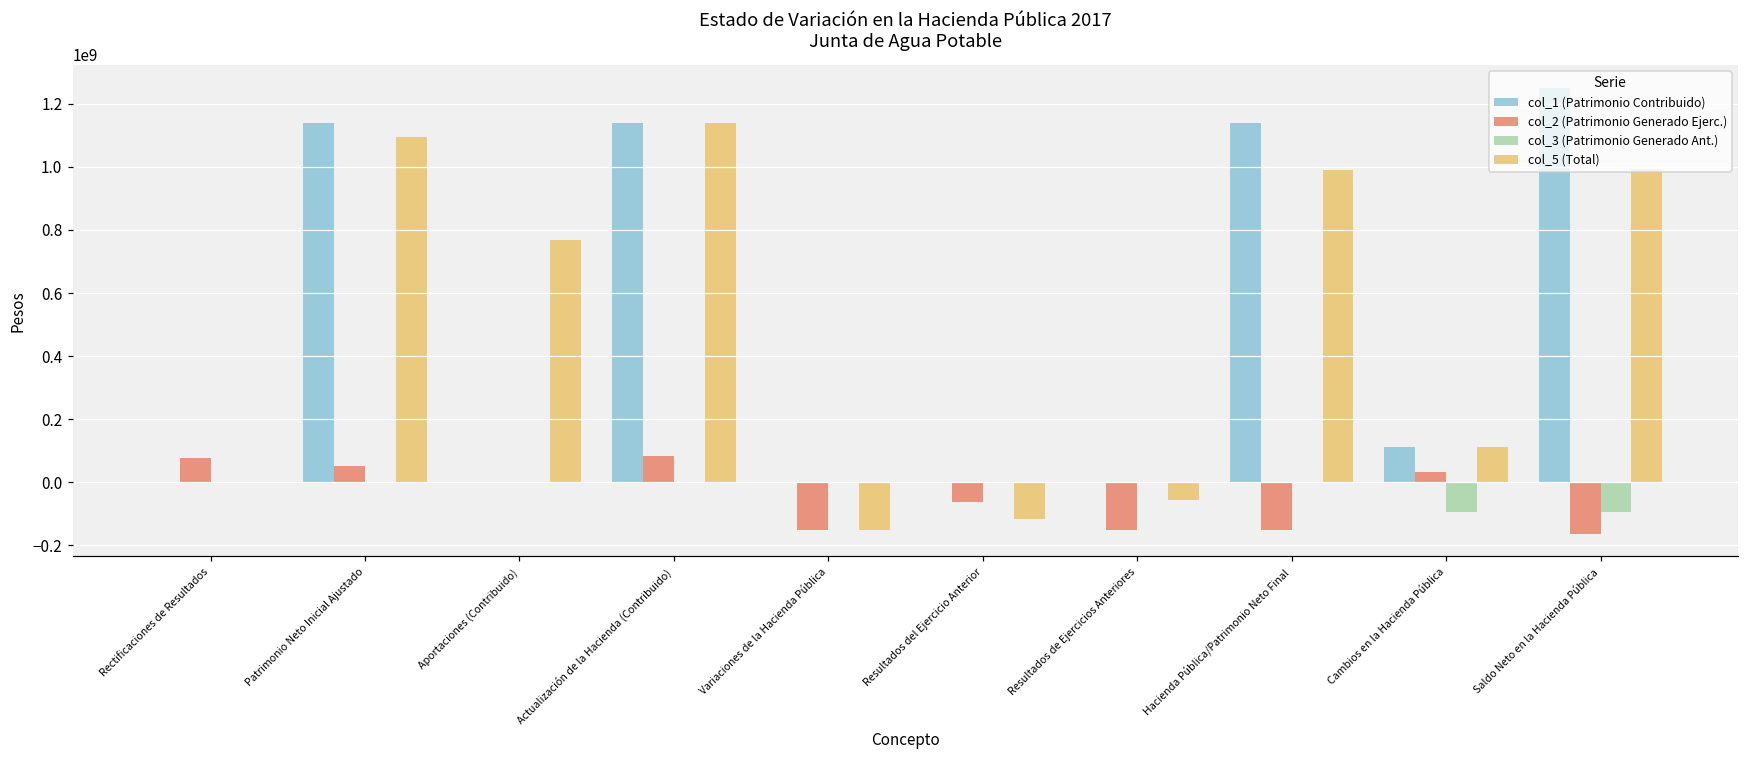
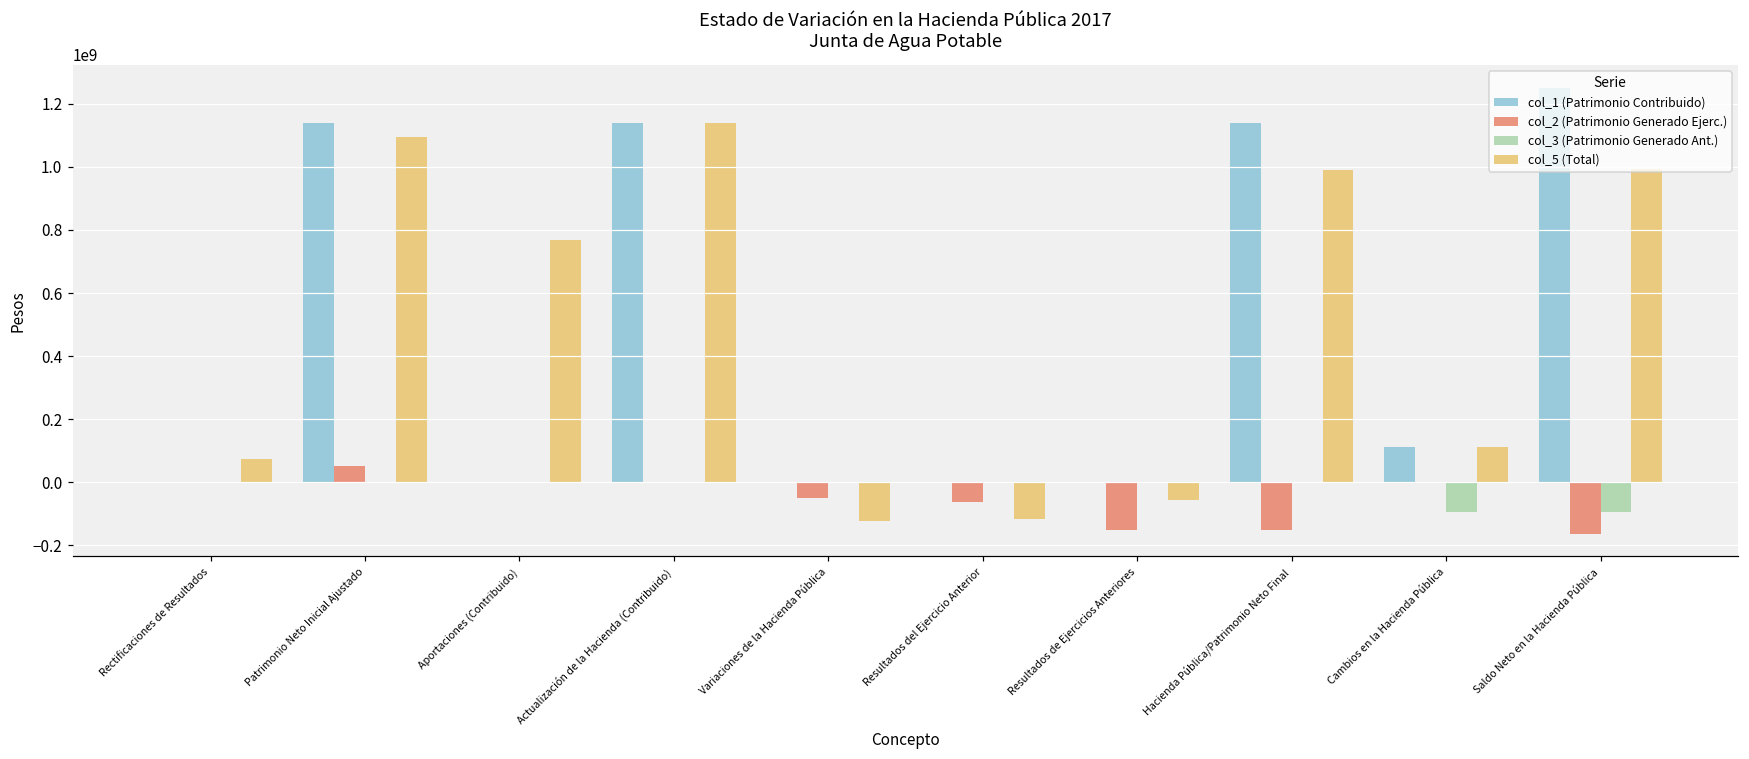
  {
    "col_2 (Patrimonio Generado Ejerc.)": {
-     "Rectificaciones de Resultados": 80000000,
+     "Rectificaciones de Resultados": 0,
      "Patrimonio Neto Inicial Ajustado": 50000000,
      "Aportaciones (Contribuido)": 0,
-     "Actualización de la Hacienda (Contribuido)": 80000000,
-     "Variaciones de la Hacienda Pública": -150000000,
+     "Actualización de la Hacienda (Contribuido)": 0,
+     "Variaciones de la Hacienda Pública": -50000000,
      "Resultados del Ejercicio Anterior": -60000000,
      "Resultados de Ejercicios Anteriores": -150000000,
      "Hacienda Pública/Patrimonio Neto Final": -150000000,
-     "Cambios en la Hacienda Pública": 30000000,
+     "Cambios en la Hacienda Pública": 0,
      "Saldo Neto en la Hacienda Pública": -160000000
    },
    "col_5 (Total)": {
-     "Rectificaciones de Resultados": 0,
+     "Rectificaciones de Resultados": 70000000,
      "Patrimonio Neto Inicial Ajustado": 1100000000,
      "Aportaciones (Contribuido)": 770000000,
      "Actualización de la Hacienda (Contribuido)": 1140000000,
-     "Variaciones de la Hacienda Pública": -150000000,
+     "Variaciones de la Hacienda Pública": -120000000,
      "Resultados del Ejercicio Anterior": -120000000,
      "Resultados de Ejercicios Anteriores": -60000000,
      "Hacienda Pública/Patrimonio Neto Final": 990000000,
      "Cambios en la Hacienda Pública": 110000000,
      "Saldo Neto en la Hacienda Pública": 990000000
    }
  }
